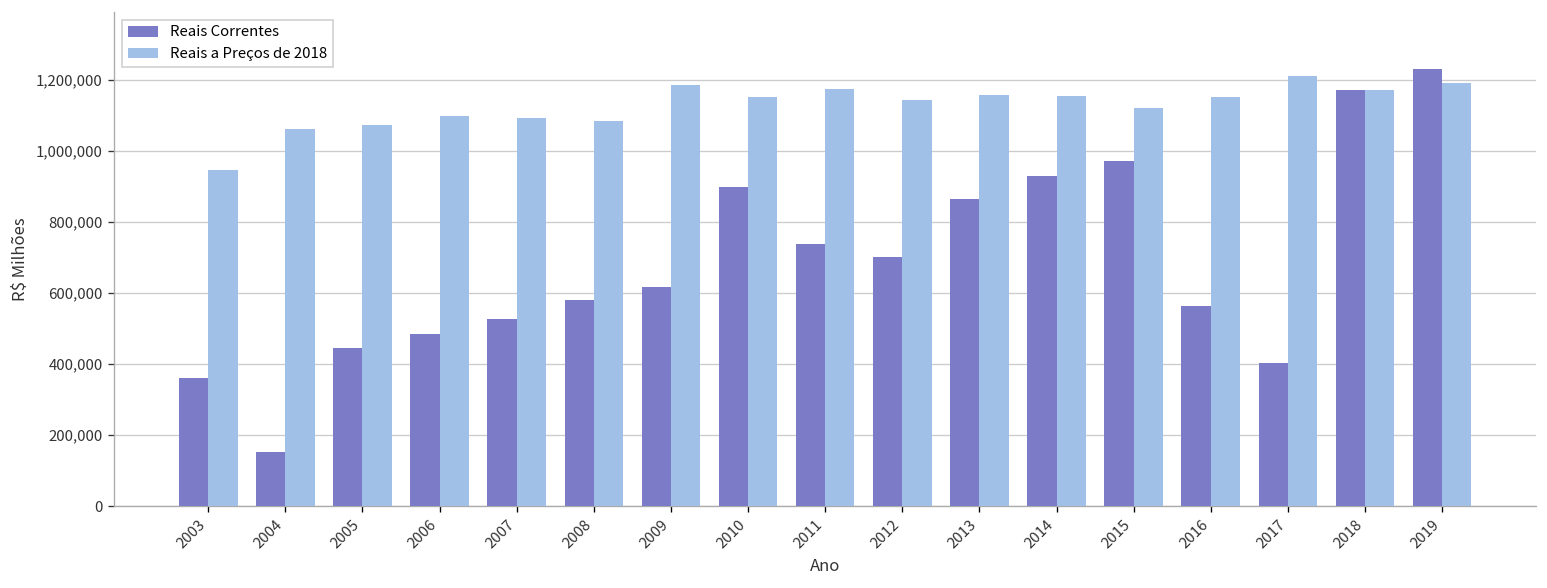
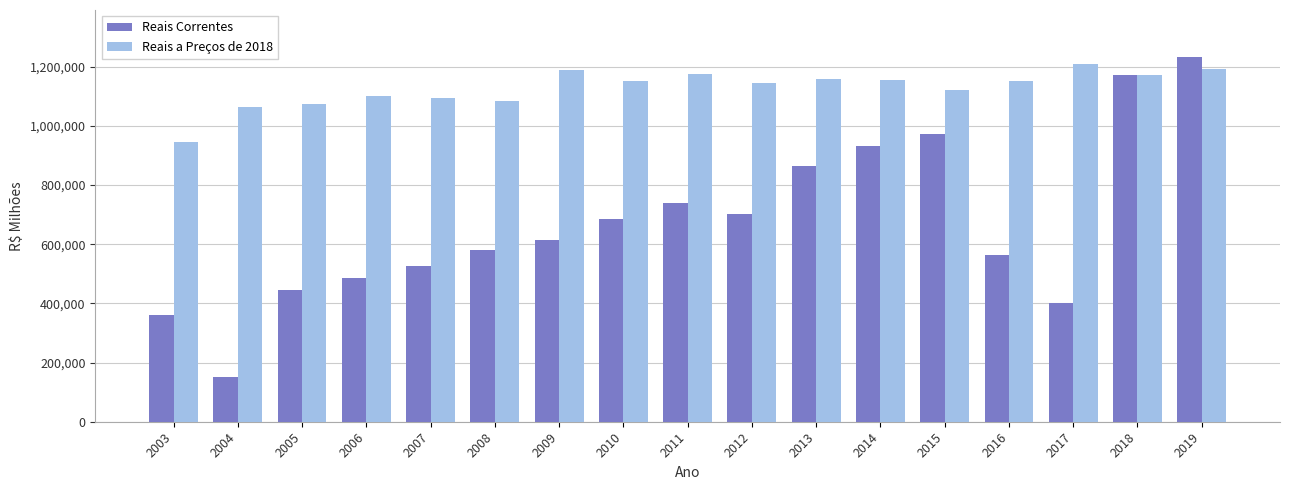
  {
    "Reais Correntes": {
      "2003": "360,000",
      "2004": "150,000",
      "2005": "440,000",
      "2006": "490,000",
      "2007": "530,000",
      "2008": "580,000",
      "2009": "620,000",
-     "2010": "900,000",
+     "2010": "690,000",
      "2011": "740,000",
      "2012": "700,000",
      "2013": "870,000",
      "2014": "930,000",
      "2015": "970,000",
      "2016": "560,000",
      "2017": "400,000",
      "2018": "1,170,000",
      "2019": "1,230,000"
    },
    "Reais a Preços de 2018": {
      "2003": "950,000",
      "2004": "1,060,000",
      "2005": "1,070,000",
      "2006": "1,100,000",
      "2007": "1,090,000",
      "2008": "1,080,000",
      "2009": "1,190,000",
      "2010": "1,150,000",
      "2011": "1,170,000",
      "2012": "1,140,000",
      "2013": "1,160,000",
      "2014": "1,150,000",
      "2015": "1,120,000",
      "2016": "1,150,000",
      "2017": "1,210,000",
      "2018": "1,170,000",
      "2019": "1,190,000"
    }
  }
